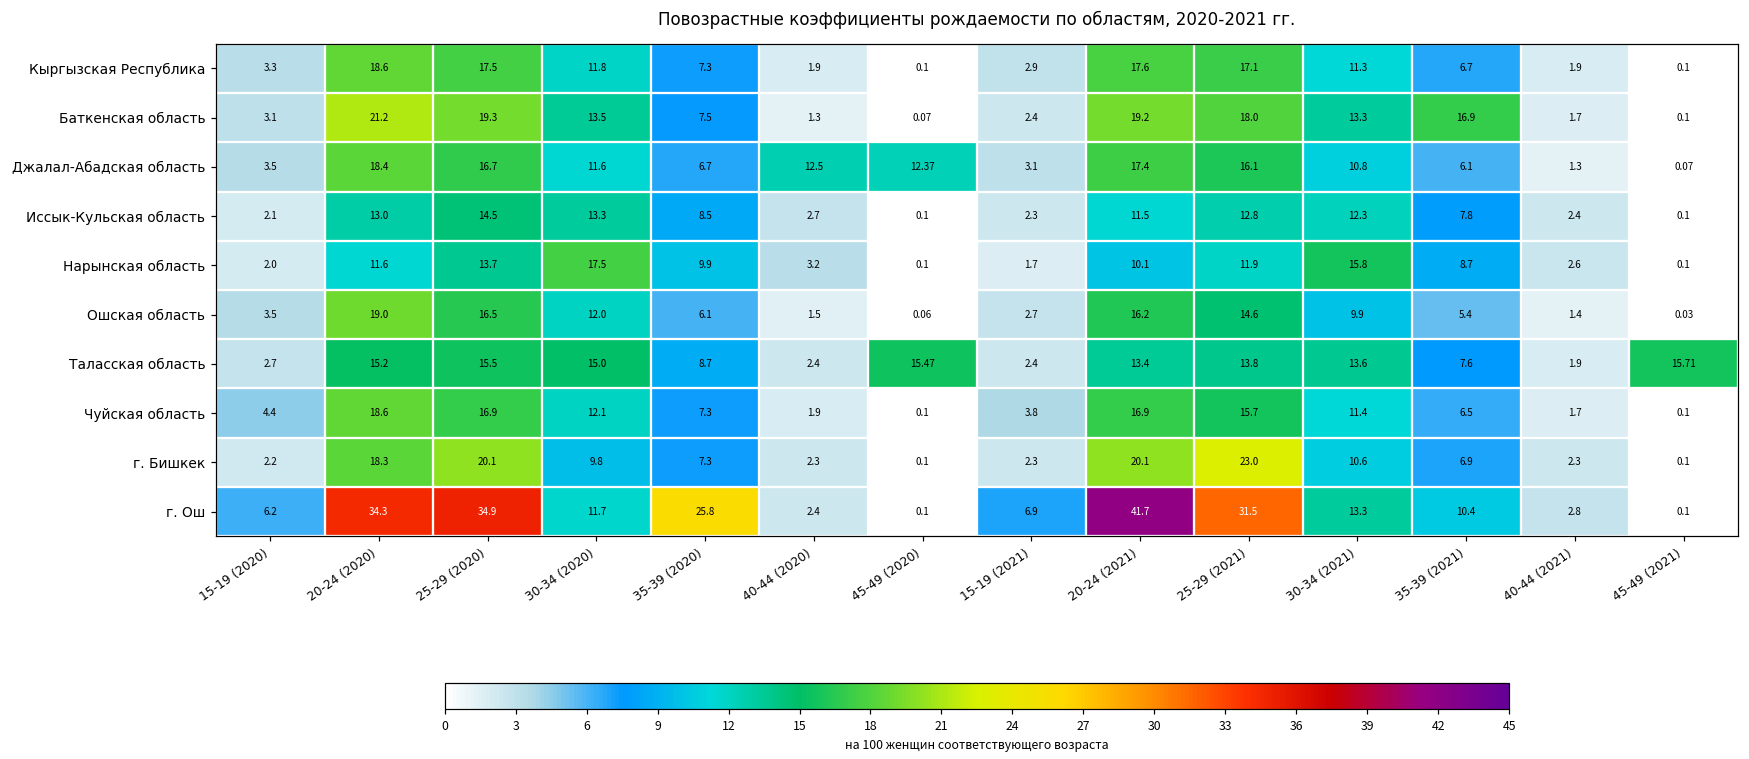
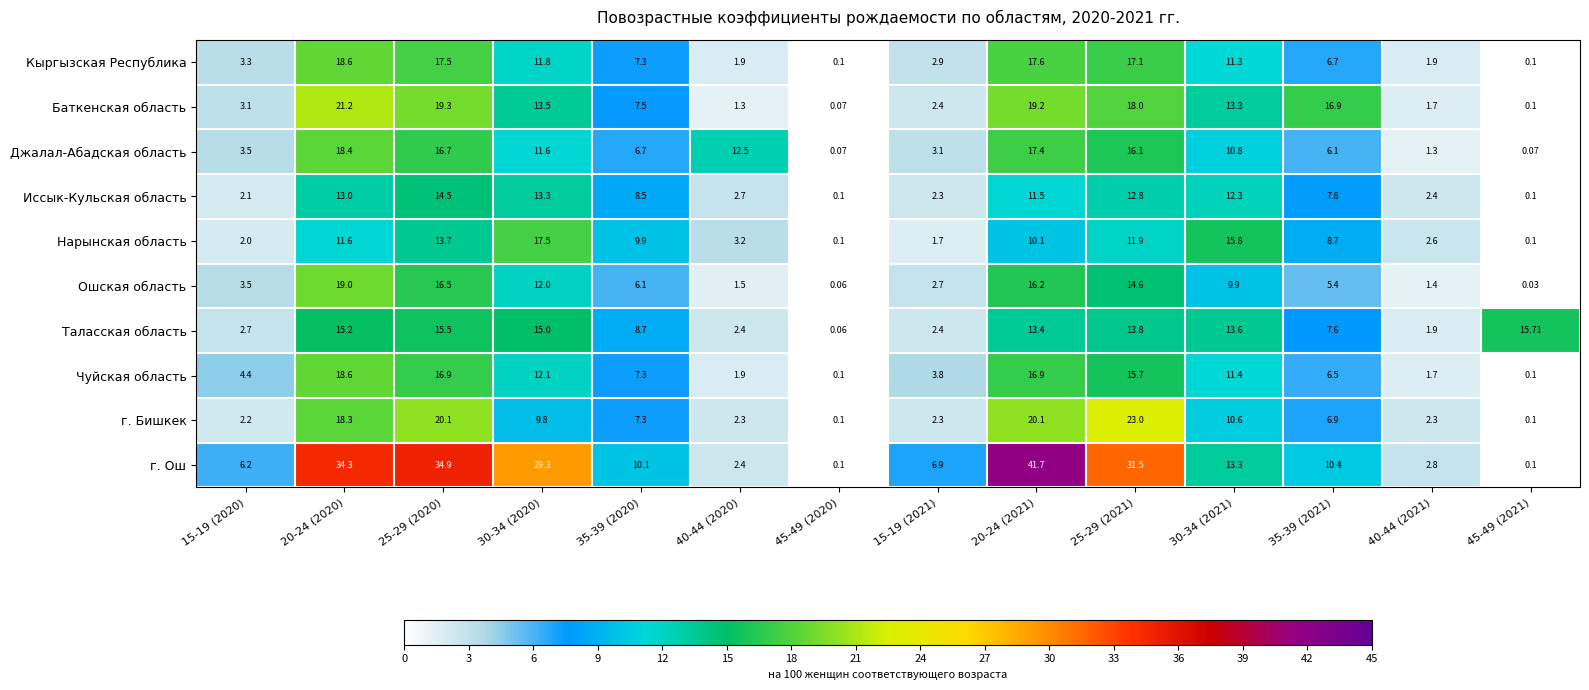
  {
    "Кыргызская Республика": {
      "15-19 (2020)": 3.3,
      "20-24 (2020)": 18.6,
      "25-29 (2020)": 17.5,
      "30-34 (2020)": 11.8,
      "35-39 (2020)": 7.3,
      "40-44 (2020)": 1.9,
      "45-49 (2020)": 0.1,
      "15-19 (2021)": 2.9,
      "20-24 (2021)": 17.6,
      "25-29 (2021)": 17.1,
      "30-34 (2021)": 11.3,
      "35-39 (2021)": 6.7,
      "40-44 (2021)": 1.9,
      "45-49 (2021)": 0.1
    },
    "Баткенская область": {
      "15-19 (2020)": 3.1,
      "20-24 (2020)": 21.2,
      "25-29 (2020)": 19.3,
      "30-34 (2020)": 13.5,
      "35-39 (2020)": 7.5,
      "40-44 (2020)": 1.3,
      "45-49 (2020)": 0.07,
      "15-19 (2021)": 2.4,
      "20-24 (2021)": 19.2,
      "25-29 (2021)": 18.0,
      "30-34 (2021)": 13.3,
      "35-39 (2021)": 16.9,
      "40-44 (2021)": 1.7,
      "45-49 (2021)": 0.1
    },
    "Джалал-Абадская область": {
      "15-19 (2020)": 3.5,
      "20-24 (2020)": 18.4,
      "25-29 (2020)": 16.7,
      "30-34 (2020)": 11.6,
      "35-39 (2020)": 6.7,
      "40-44 (2020)": 12.5,
-     "45-49 (2020)": 12.37,
+     "45-49 (2020)": 0.07,
      "15-19 (2021)": 3.1,
      "20-24 (2021)": 17.4,
      "25-29 (2021)": 16.1,
      "30-34 (2021)": 10.8,
      "35-39 (2021)": 6.1,
      "40-44 (2021)": 1.3,
      "45-49 (2021)": 0.07
    },
    "Иссык-Кульская область": {
      "15-19 (2020)": 2.1,
      "20-24 (2020)": 13.0,
      "25-29 (2020)": 14.5,
      "30-34 (2020)": 13.3,
      "35-39 (2020)": 8.5,
      "40-44 (2020)": 2.7,
      "45-49 (2020)": 0.1,
      "15-19 (2021)": 2.3,
      "20-24 (2021)": 11.5,
      "25-29 (2021)": 12.8,
      "30-34 (2021)": 12.3,
      "35-39 (2021)": 7.8,
      "40-44 (2021)": 2.4,
      "45-49 (2021)": 0.1
    },
    "Нарынская область": {
      "15-19 (2020)": 2.0,
      "20-24 (2020)": 11.6,
      "25-29 (2020)": 13.7,
      "30-34 (2020)": 17.5,
      "35-39 (2020)": 9.9,
      "40-44 (2020)": 3.2,
      "45-49 (2020)": 0.1,
      "15-19 (2021)": 1.7,
      "20-24 (2021)": 10.1,
      "25-29 (2021)": 11.9,
      "30-34 (2021)": 15.8,
      "35-39 (2021)": 8.7,
      "40-44 (2021)": 2.6,
      "45-49 (2021)": 0.1
    },
    "Ошская область": {
      "15-19 (2020)": 3.5,
      "20-24 (2020)": 19.0,
      "25-29 (2020)": 16.5,
      "30-34 (2020)": 12.0,
      "35-39 (2020)": 6.1,
      "40-44 (2020)": 1.5,
      "45-49 (2020)": 0.06,
      "15-19 (2021)": 2.7,
      "20-24 (2021)": 16.2,
      "25-29 (2021)": 14.6,
      "30-34 (2021)": 9.9,
      "35-39 (2021)": 5.4,
      "40-44 (2021)": 1.4,
      "45-49 (2021)": 0.03
    },
    "Таласская область": {
      "15-19 (2020)": 2.7,
      "20-24 (2020)": 15.2,
      "25-29 (2020)": 15.5,
      "30-34 (2020)": 15.0,
      "35-39 (2020)": 8.7,
      "40-44 (2020)": 2.4,
-     "45-49 (2020)": 15.47,
+     "45-49 (2020)": 0.06,
      "15-19 (2021)": 2.4,
      "20-24 (2021)": 13.4,
      "25-29 (2021)": 13.8,
      "30-34 (2021)": 13.6,
      "35-39 (2021)": 7.6,
      "40-44 (2021)": 1.9,
      "45-49 (2021)": 15.71
    },
    "Чуйская область": {
      "15-19 (2020)": 4.4,
      "20-24 (2020)": 18.6,
      "25-29 (2020)": 16.9,
      "30-34 (2020)": 12.1,
      "35-39 (2020)": 7.3,
      "40-44 (2020)": 1.9,
      "45-49 (2020)": 0.1,
      "15-19 (2021)": 3.8,
      "20-24 (2021)": 16.9,
      "25-29 (2021)": 15.7,
      "30-34 (2021)": 11.4,
      "35-39 (2021)": 6.5,
      "40-44 (2021)": 1.7,
      "45-49 (2021)": 0.1
    },
    "г. Бишкек": {
      "15-19 (2020)": 2.2,
      "20-24 (2020)": 18.3,
      "25-29 (2020)": 20.1,
      "30-34 (2020)": 9.8,
      "35-39 (2020)": 7.3,
      "40-44 (2020)": 2.3,
      "45-49 (2020)": 0.1,
      "15-19 (2021)": 2.3,
      "20-24 (2021)": 20.1,
      "25-29 (2021)": 23.0,
      "30-34 (2021)": 10.6,
      "35-39 (2021)": 6.9,
      "40-44 (2021)": 2.3,
      "45-49 (2021)": 0.1
    },
    "г. Ош": {
      "15-19 (2020)": 6.2,
      "20-24 (2020)": 34.3,
      "25-29 (2020)": 34.9,
-     "30-34 (2020)": 11.7,
-     "35-39 (2020)": 25.8,
+     "30-34 (2020)": 29.3,
+     "35-39 (2020)": 10.1,
      "40-44 (2020)": 2.4,
      "45-49 (2020)": 0.1,
      "15-19 (2021)": 6.9,
      "20-24 (2021)": 41.7,
      "25-29 (2021)": 31.5,
      "30-34 (2021)": 13.3,
      "35-39 (2021)": 10.4,
      "40-44 (2021)": 2.8,
      "45-49 (2021)": 0.1
    }
  }
